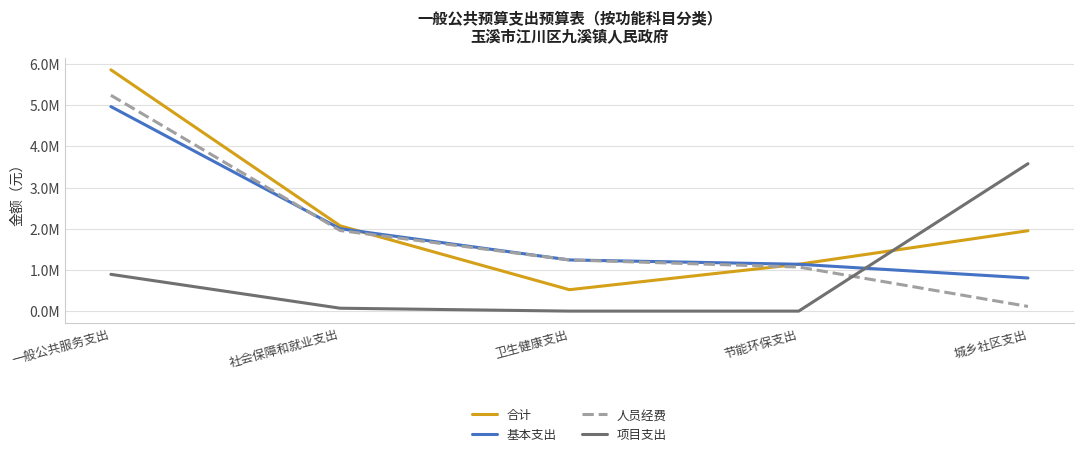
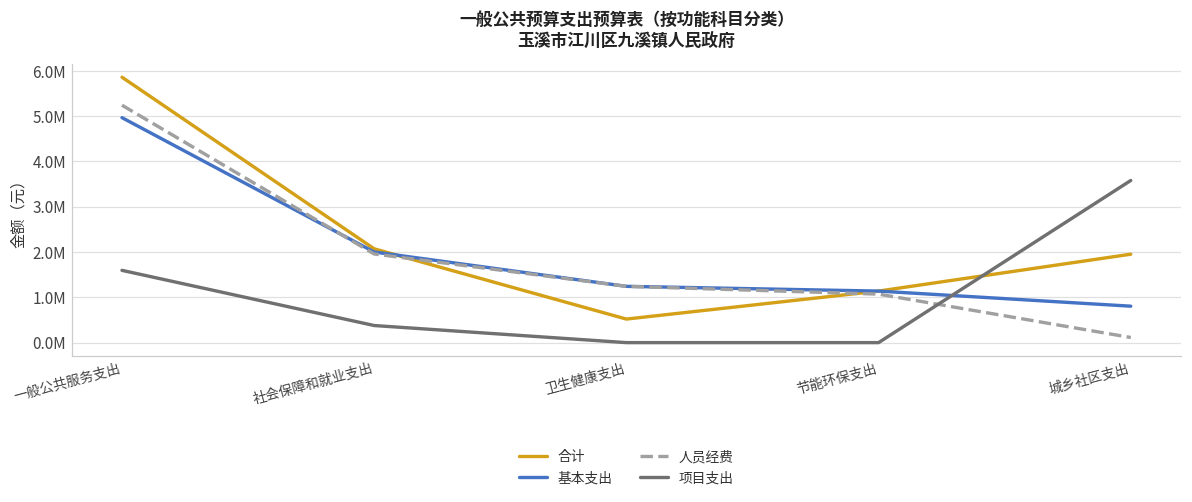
  {
    "合计": {
      "一般公共服务支出": 5900000,
      "社会保障和就业支出": 2100000,
      "卫生健康支出": 500000,
      "城乡社区支出": 2000000
    },
    "基本支出": {
      "一般公共服务支出": 5000000,
      "城乡社区支出": 800000
    },
    "人员经费": {
      "一般公共服务支出": 5200000,
      "节能环保支出": 1100000,
      "城乡社区支出": 100000
    },
    "项目支出": {
-     "一般公共服务支出": 900000,
-     "社会保障和就业支出": 100000,
+     "一般公共服务支出": 1600000,
+     "社会保障和就业支出": 400000,
      "卫生健康支出": 0,
      "节能环保支出": 0,
      "城乡社区支出": 3600000
    }
  }
